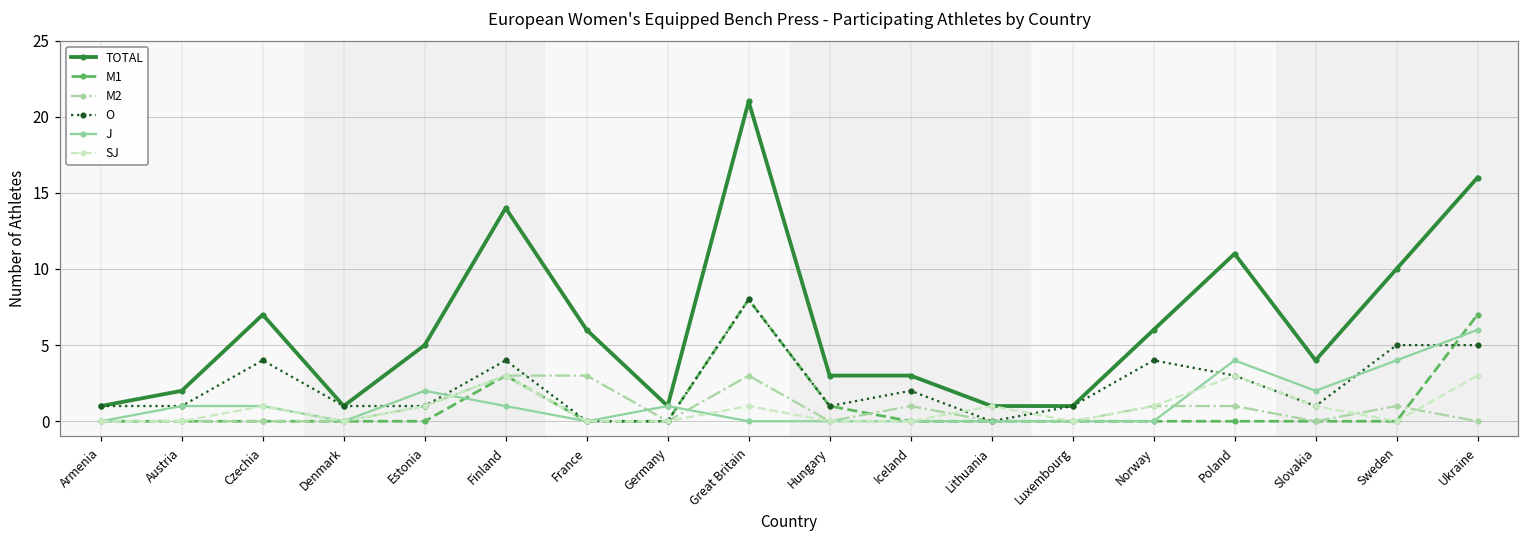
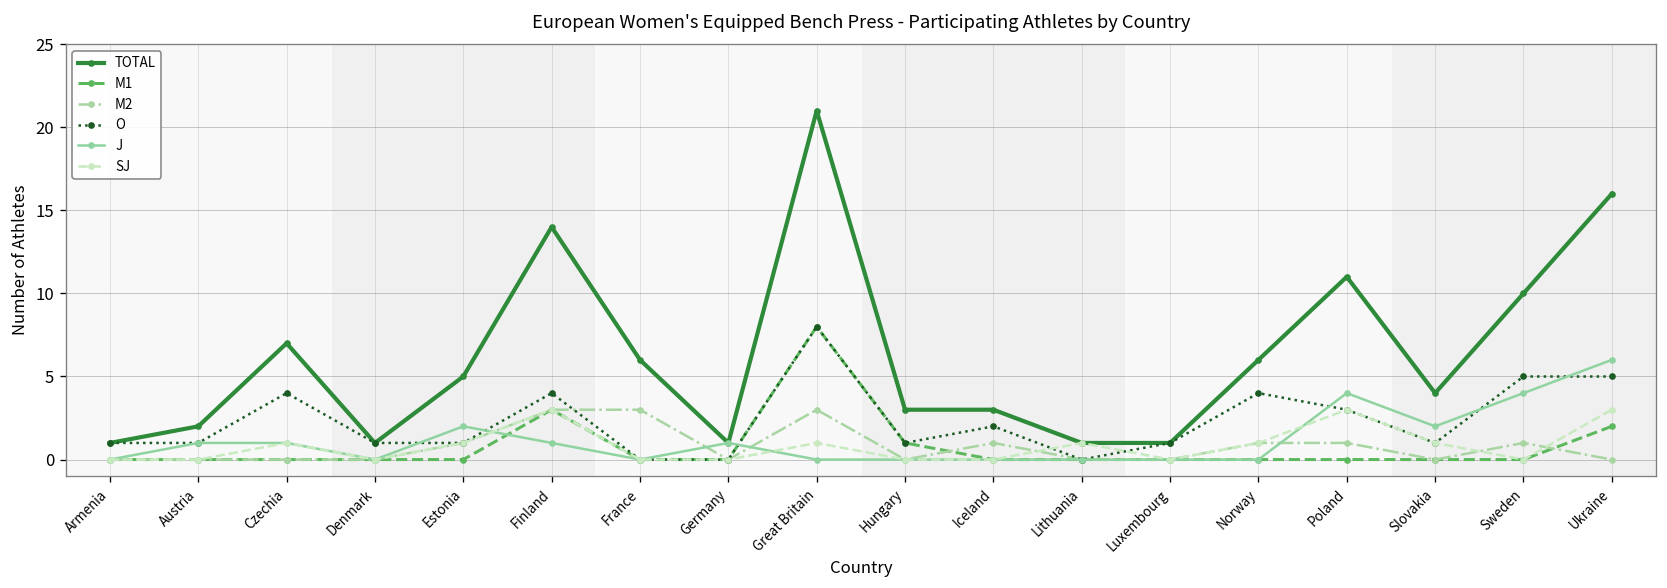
  {
    "M1": {
      "Estonia": 0,
      "Poland": 0,
-     "Ukraine": 7
+     "Ukraine": 2
    }
  }
